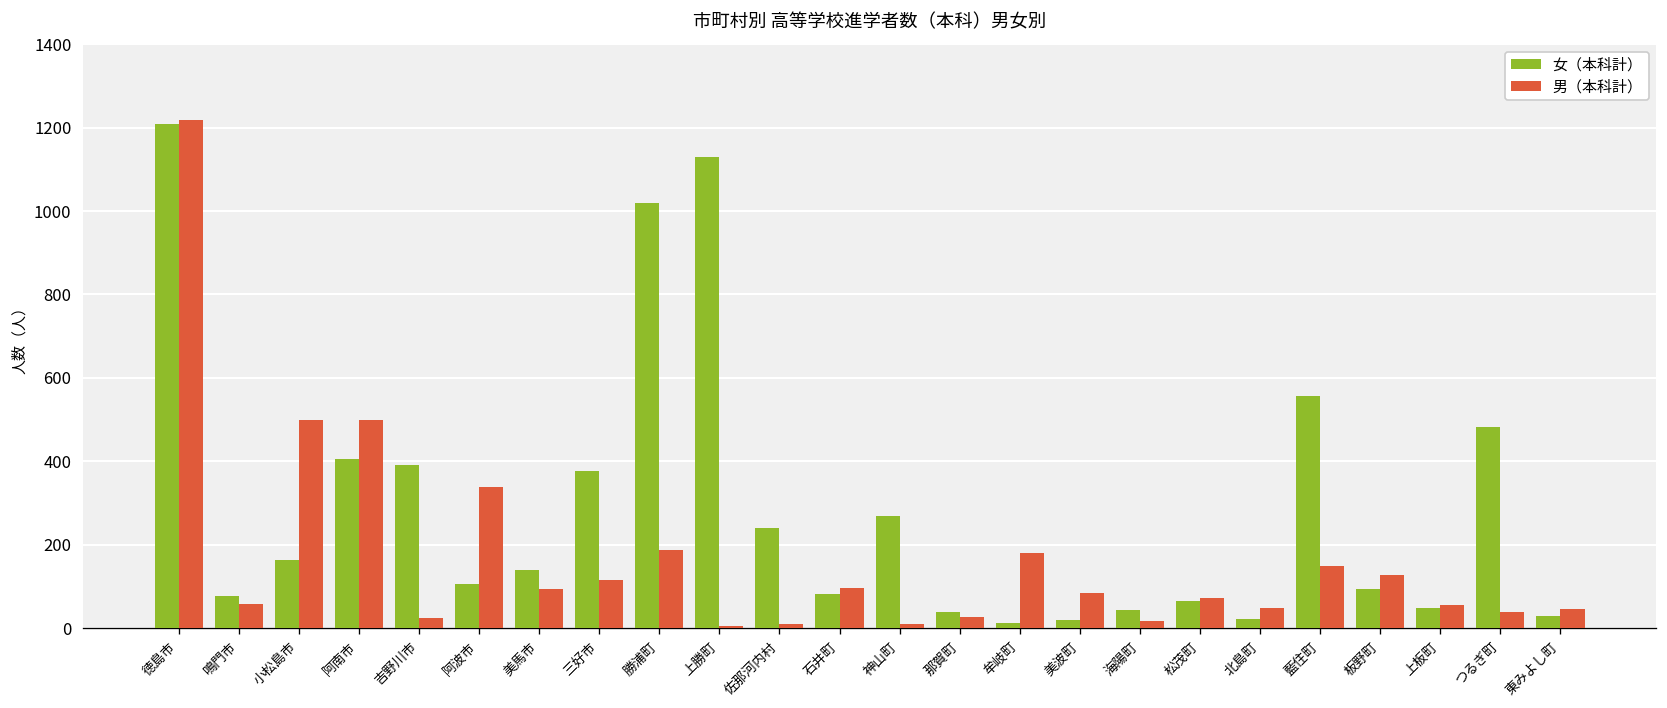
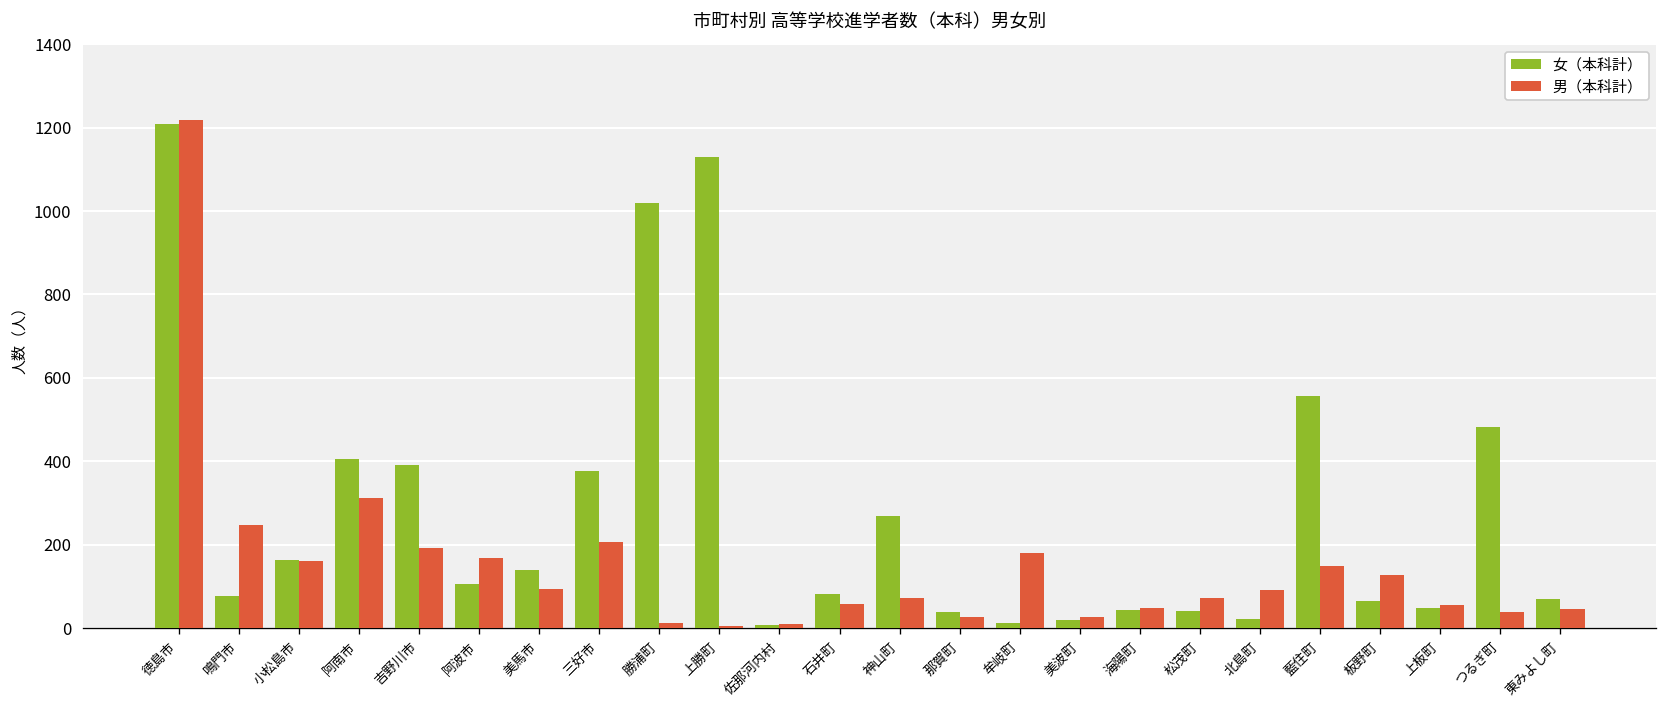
  {
    "女（本科計）": {
      "徳島市": 1210,
      "鳴門市": 80,
      "小松島市": 160,
      "阿南市": 410,
      "吉野川市": 390,
      "阿波市": 110,
      "美馬市": 140,
      "三好市": 380,
      "勝浦町": 1020,
      "上勝町": 1130,
-     "佐那河内村": 240,
+     "佐那河内村": 10,
      "石井町": 80,
      "神山町": 270,
      "那賀町": 40,
      "牟岐町": 10,
      "美波町": 20,
      "海陽町": 40,
-     "松茂町": 70,
+     "松茂町": 40,
      "北島町": 20,
      "藍住町": 560,
-     "板野町": 90,
+     "板野町": 70,
      "上板町": 50,
      "つるぎ町": 480,
-     "東みよし町": 30
+     "東みよし町": 70
    },
    "男（本科計）": {
      "徳島市": 1220,
-     "鳴門市": 60,
-     "小松島市": 500,
-     "阿南市": 500,
-     "吉野川市": 30,
-     "阿波市": 340,
+     "鳴門市": 250,
+     "小松島市": 160,
+     "阿南市": 310,
+     "吉野川市": 190,
+     "阿波市": 170,
      "美馬市": 90,
-     "三好市": 120,
-     "勝浦町": 190,
+     "三好市": 210,
+     "勝浦町": 10,
      "佐那河内村": 10,
-     "石井町": 100,
-     "神山町": 10,
+     "石井町": 60,
+     "神山町": 70,
      "那賀町": 30,
      "牟岐町": 180,
-     "美波町": 90,
-     "海陽町": 20,
+     "美波町": 30,
+     "海陽町": 50,
      "松茂町": 70,
-     "北島町": 50,
+     "北島町": 90,
      "藍住町": 150,
      "板野町": 130,
      "上板町": 60,
      "つるぎ町": 40,
      "東みよし町": 50
    }
  }
